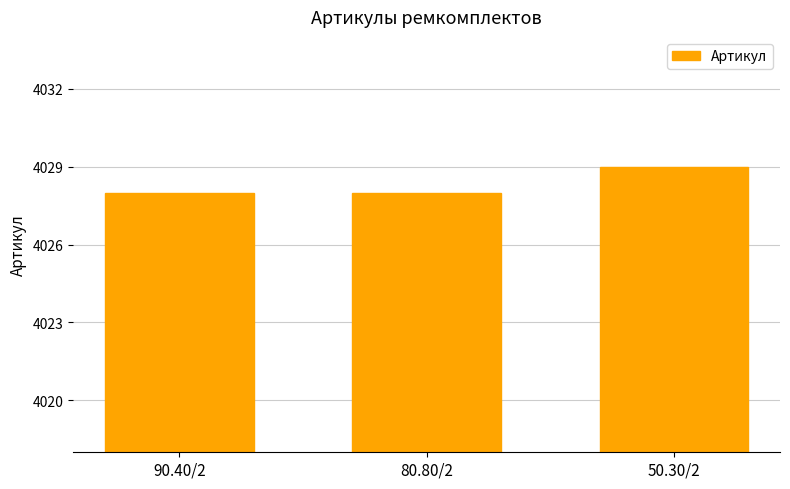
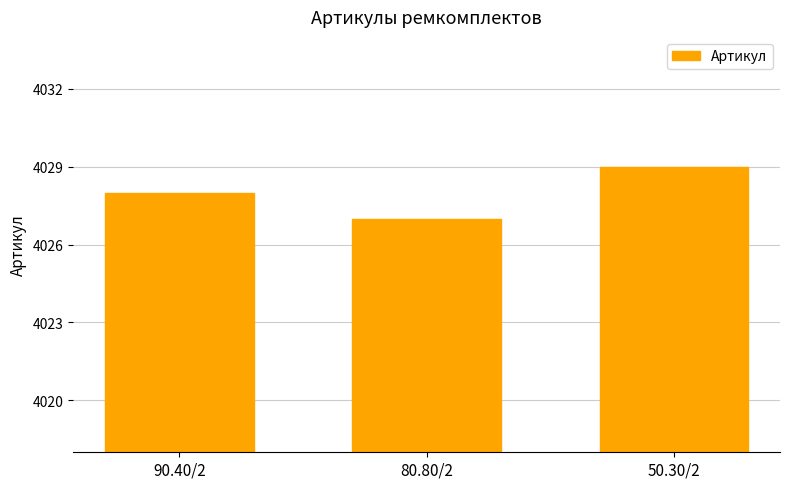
  {
    "90.40/2": 4028,
-   "80.80/2": 4028,
+   "80.80/2": 4027,
    "50.30/2": 4029
  }
